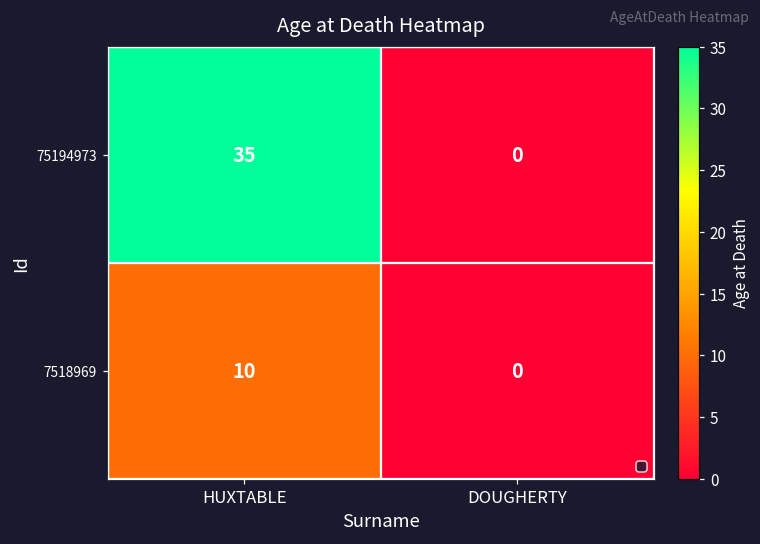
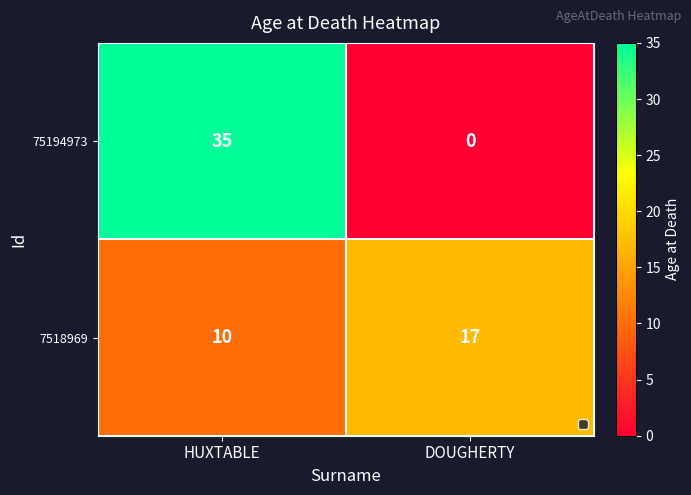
  {
    "75194973": {
      "HUXTABLE": 35,
      "DOUGHERTY": 0
    },
    "7518969": {
      "HUXTABLE": 10,
-     "DOUGHERTY": 0
+     "DOUGHERTY": 17
    }
  }
